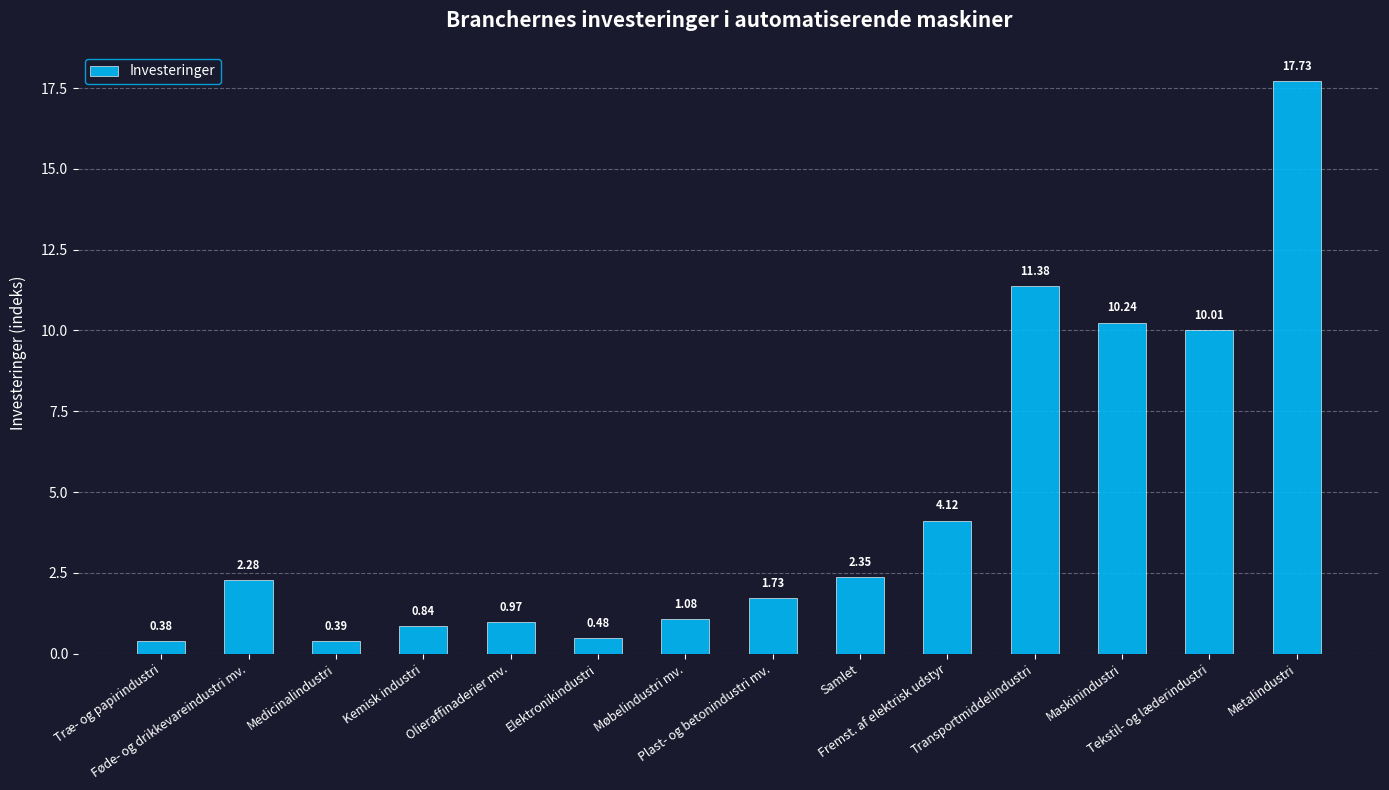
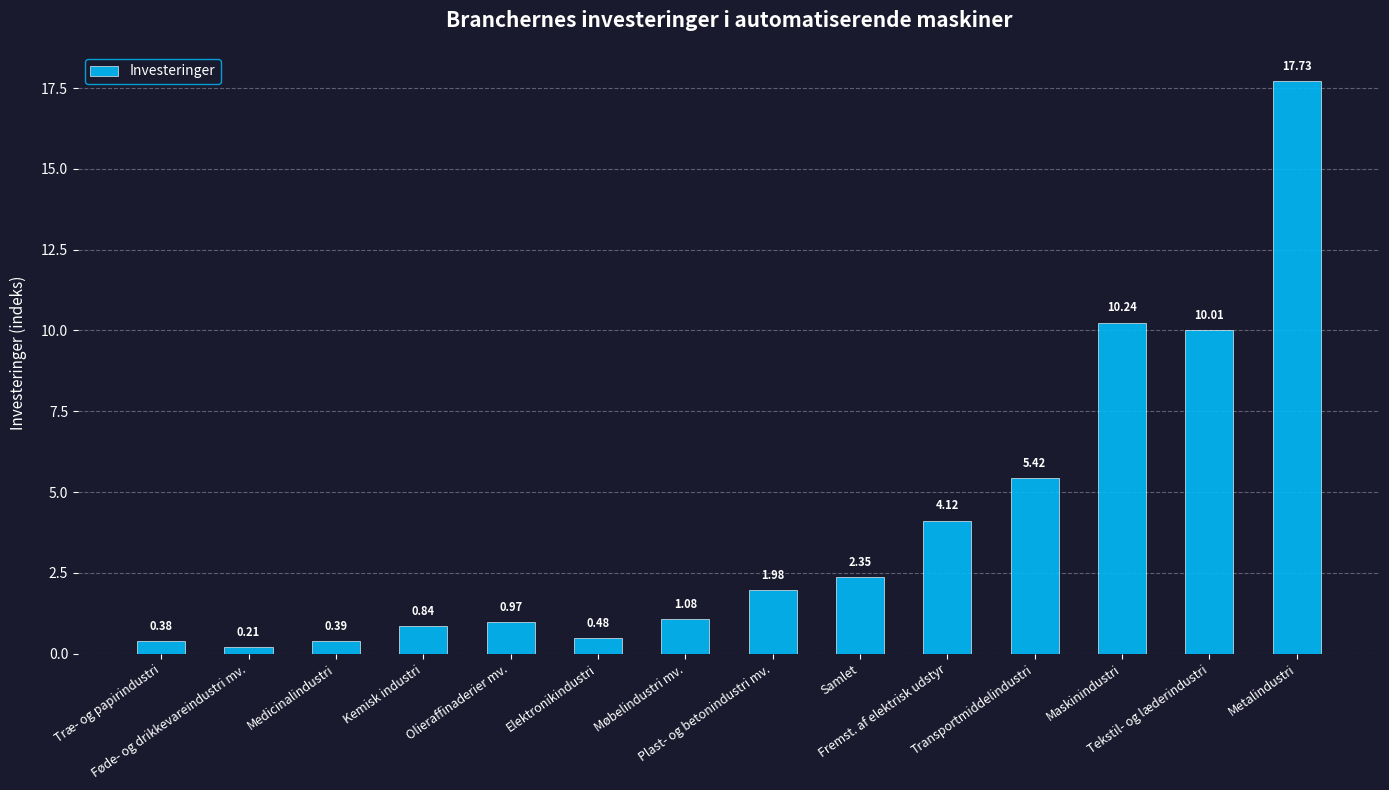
  {
    "Træ- og papirindustri": 0.38,
-   "Føde- og drikkevareindustri mv.": 2.28,
+   "Føde- og drikkevareindustri mv.": 0.21,
    "Medicinalindustri": 0.39,
    "Kemisk industri": 0.84,
    "Olieraffinaderier mv.": 0.97,
    "Elektronikindustri": 0.48,
    "Møbelindustri mv.": 1.08,
-   "Plast- og betonindustri mv.": 1.73,
+   "Plast- og betonindustri mv.": 1.98,
    "Samlet": 2.35,
    "Fremst. af elektrisk udstyr": 4.12,
-   "Transportmiddelindustri": 11.38,
+   "Transportmiddelindustri": 5.42,
    "Maskinindustri": 10.24,
    "Tekstil- og læderindustri": 10.01,
    "Metalindustri": 17.73
  }
